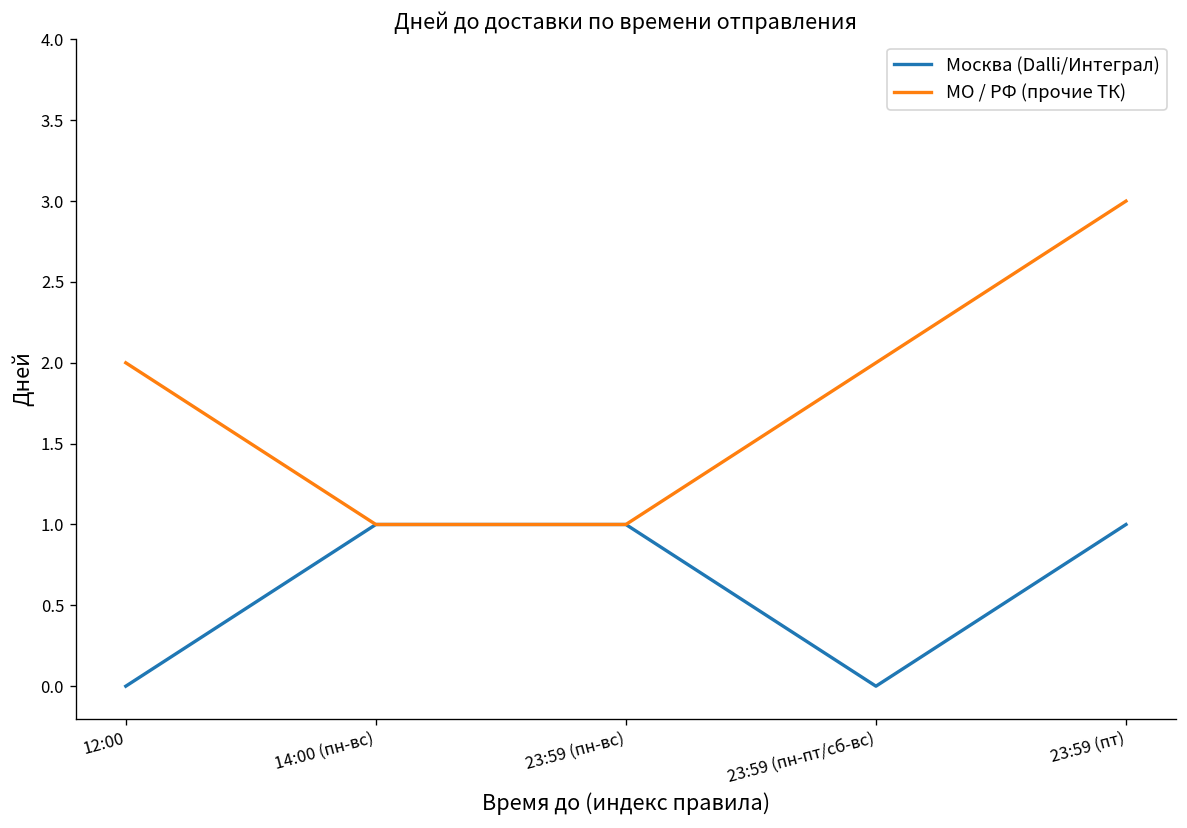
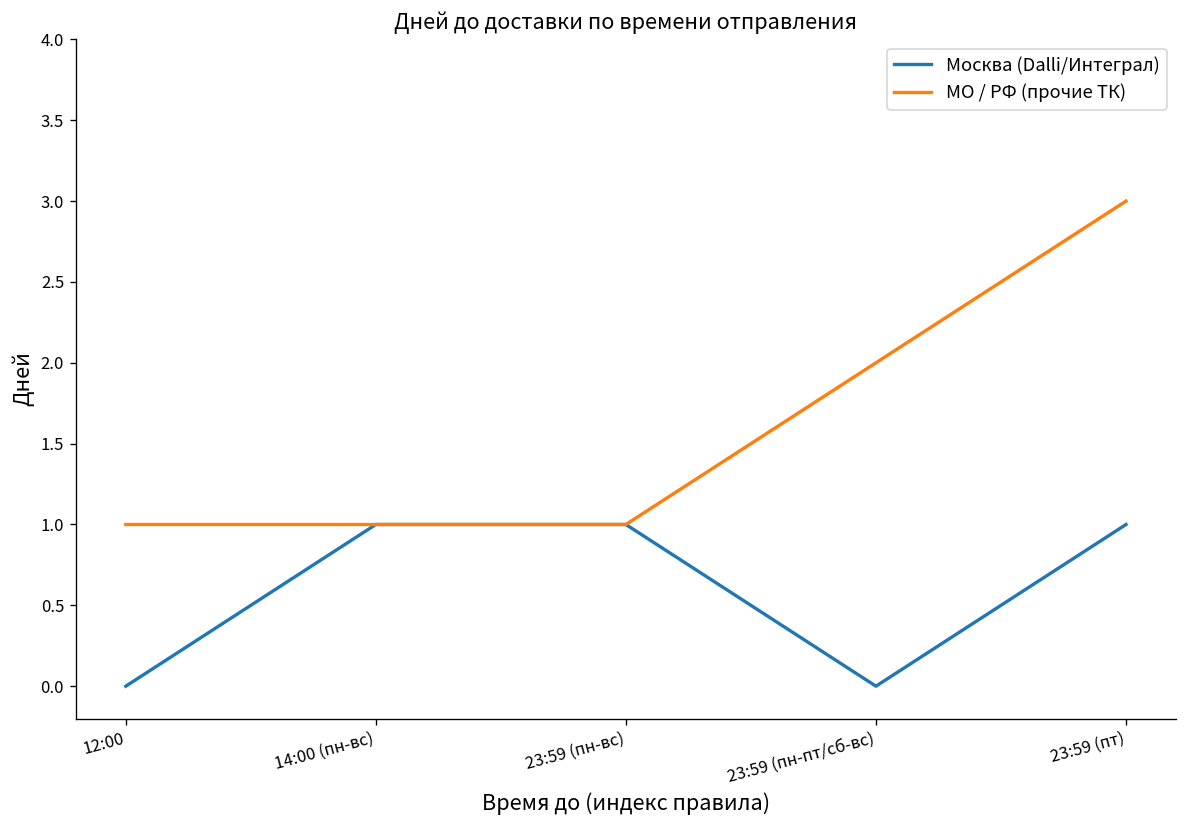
  {
    "Москва (Dalli/Интеграл)": {
      "12:00": 0,
      "23:59 (пн-пт/сб-вс)": 0,
      "23:59 (пт)": 1
    },
    "МО / РФ (прочие ТК)": {
-     "12:00": 2,
+     "12:00": 1,
      "23:59 (пн-пт/сб-вс)": 2,
      "23:59 (пт)": 3
    }
  }
